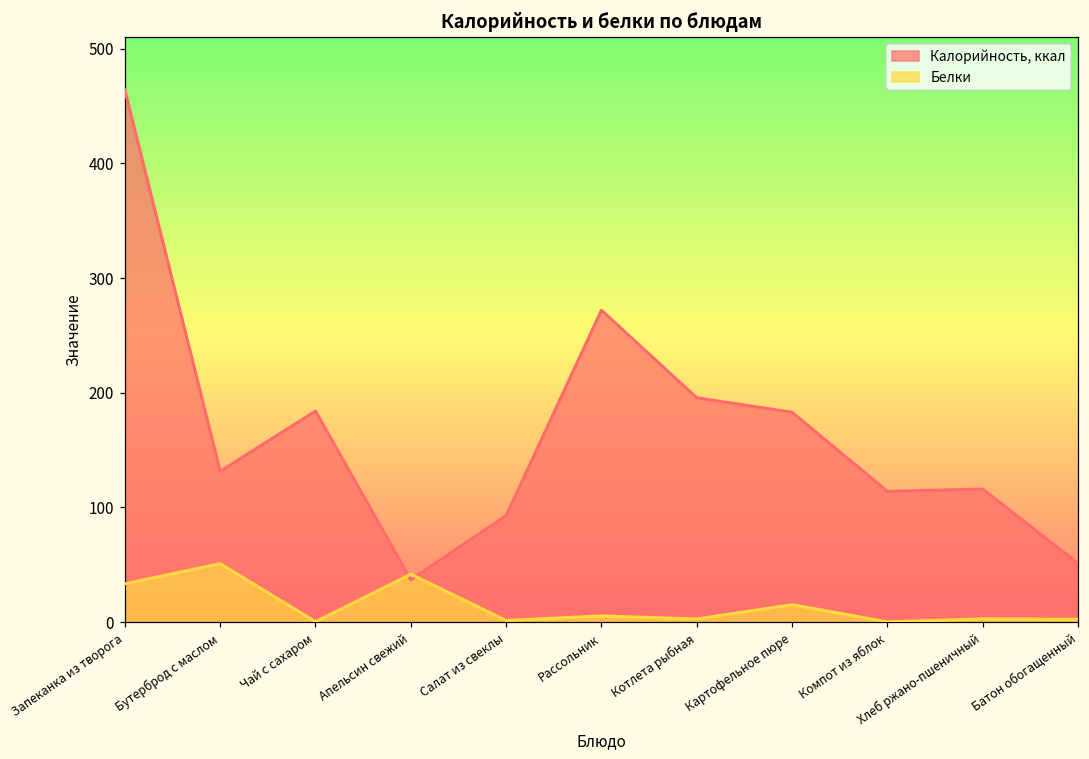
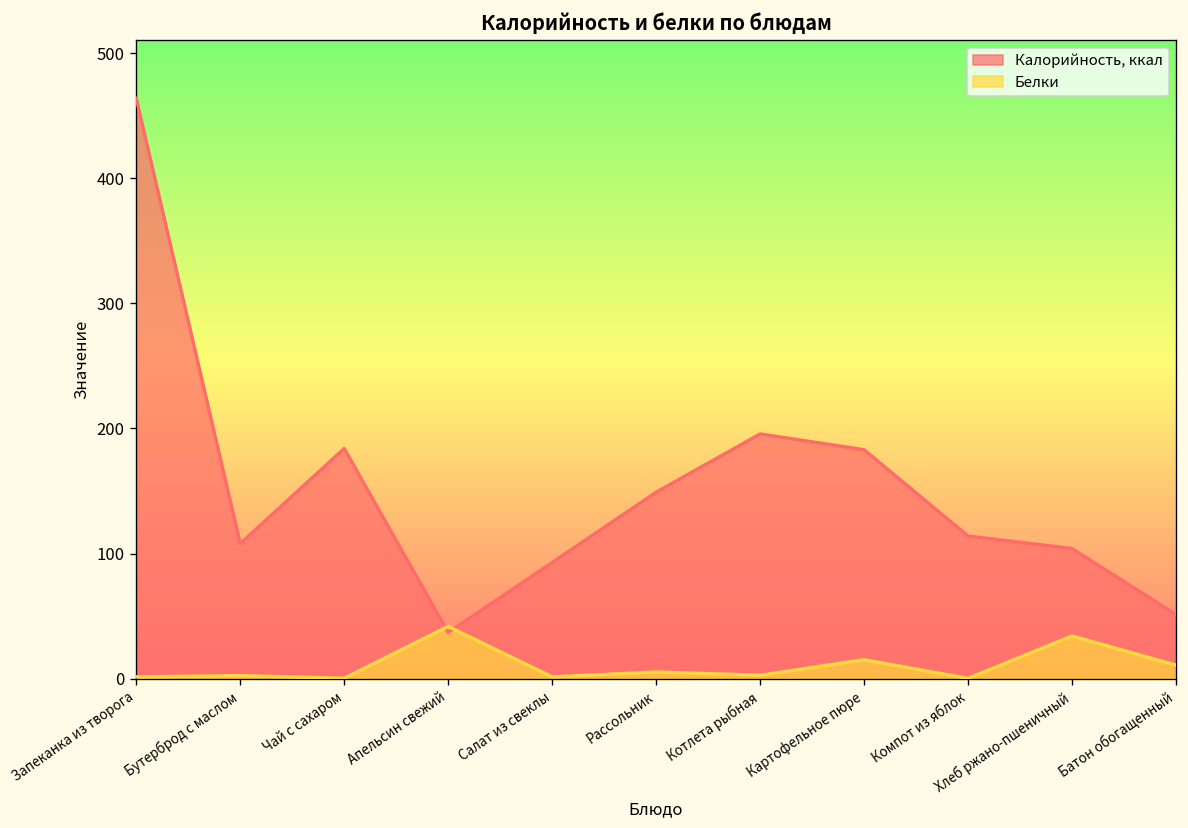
  {
    "Калорийность, ккал": {
      "Запеканка из творога": 464,
-     "Бутерброд с маслом": 132,
+     "Бутерброд с маслом": 108,
      "Чай с сахаром": 184,
      "Апельсин свежий": 37,
      "Салат из свеклы": 93,
-     "Рассольник": 272,
+     "Рассольник": 149,
      "Котлета рыбная": 196,
      "Картофельное пюре": 183,
      "Компот из яблок": 114,
-     "Хлеб ржано-пшеничный": 116,
+     "Хлеб ржано-пшеничный": 104,
      "Батон обогащенный": 51
    },
    "Белки": {
-     "Запеканка из творога": 33,
-     "Бутерброд с маслом": 51,
+     "Запеканка из творога": 1,
+     "Бутерброд с маслом": 2,
      "Чай с сахаром": 0,
      "Апельсин свежий": 42,
      "Салат из свеклы": 1,
      "Рассольник": 5,
      "Котлета рыбная": 3,
      "Картофельное пюре": 15,
      "Компот из яблок": 0,
-     "Хлеб ржано-пшеничный": 3,
-     "Батон обогащенный": 2
+     "Хлеб ржано-пшеничный": 34,
+     "Батон обогащенный": 11
    }
  }
